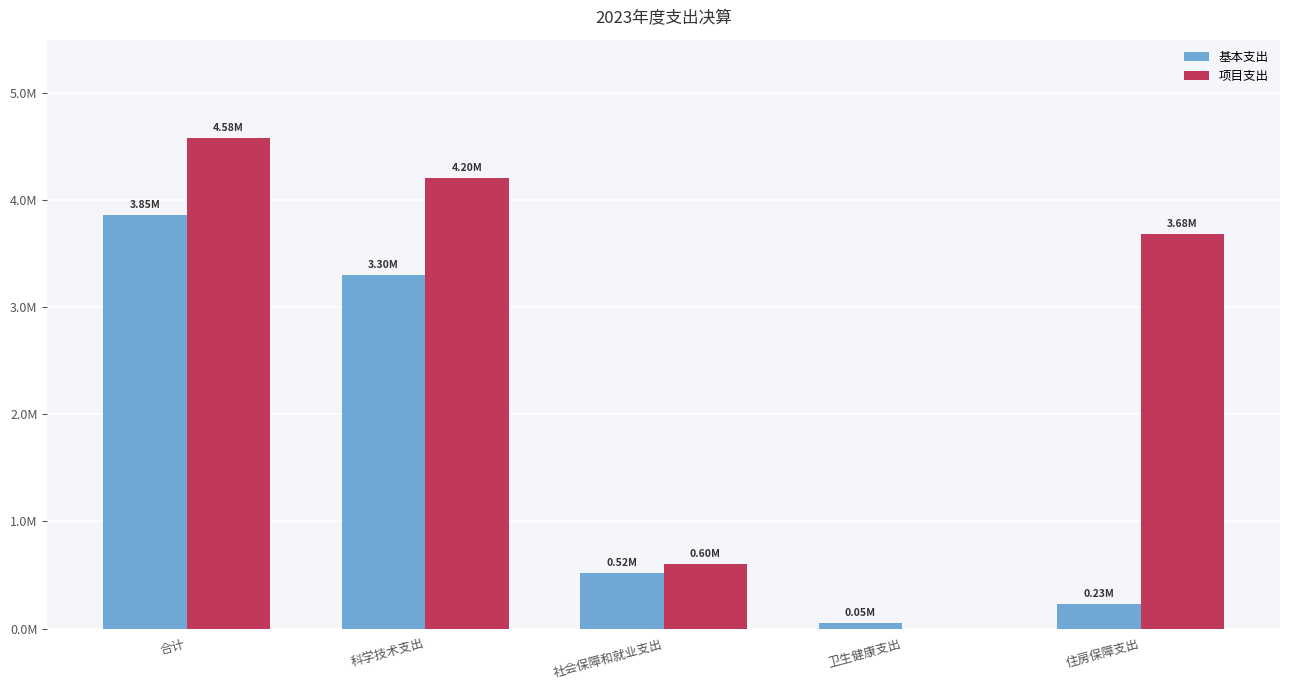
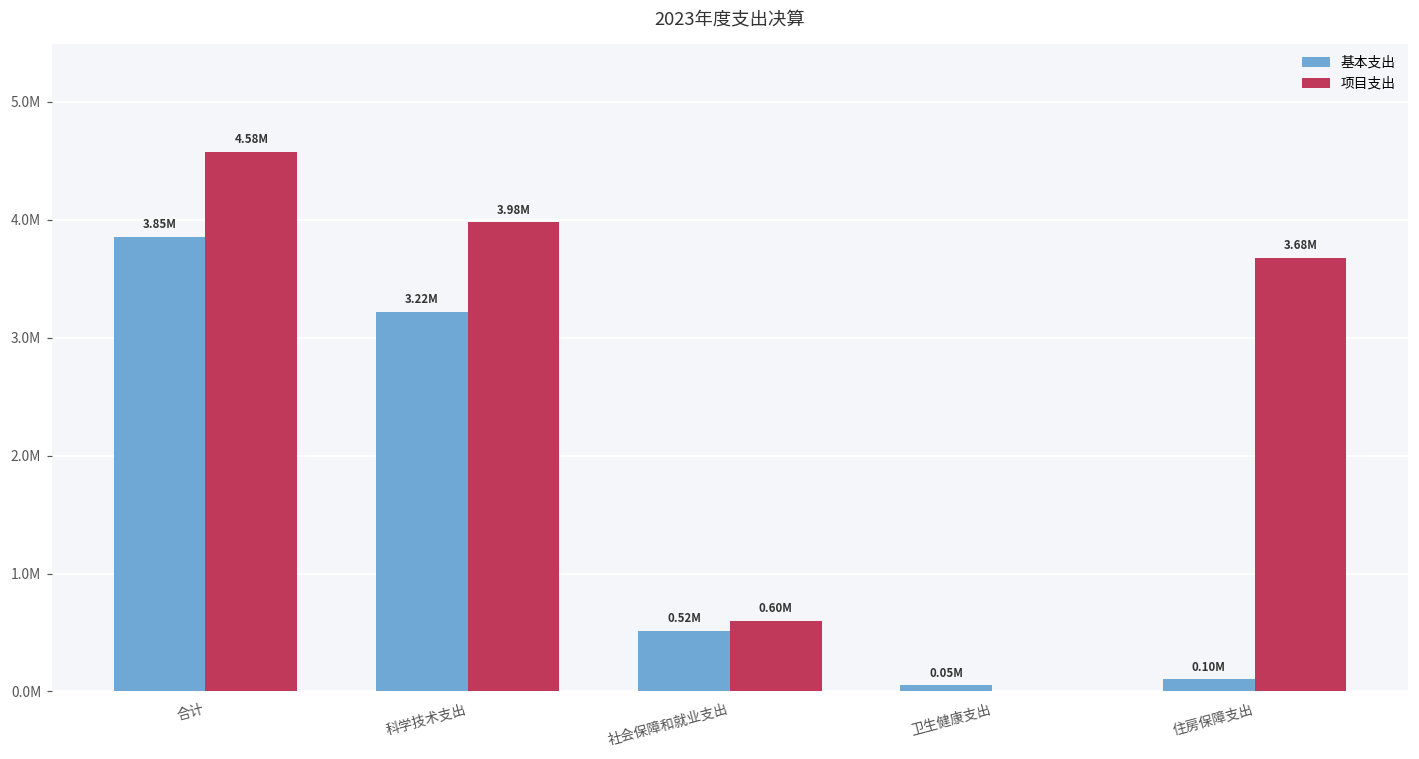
  {
    "基本支出": {
      "合计": "3.85M",
-     "科学技术支出": "3.30M",
+     "科学技术支出": "3.22M",
      "社会保障和就业支出": "0.52M",
      "卫生健康支出": "0.05M",
-     "住房保障支出": "0.23M"
+     "住房保障支出": "0.10M"
    },
    "项目支出": {
      "合计": "4.58M",
-     "科学技术支出": "4.20M",
+     "科学技术支出": "3.98M",
      "社会保障和就业支出": "0.60M",
      "住房保障支出": "3.68M"
    }
  }
